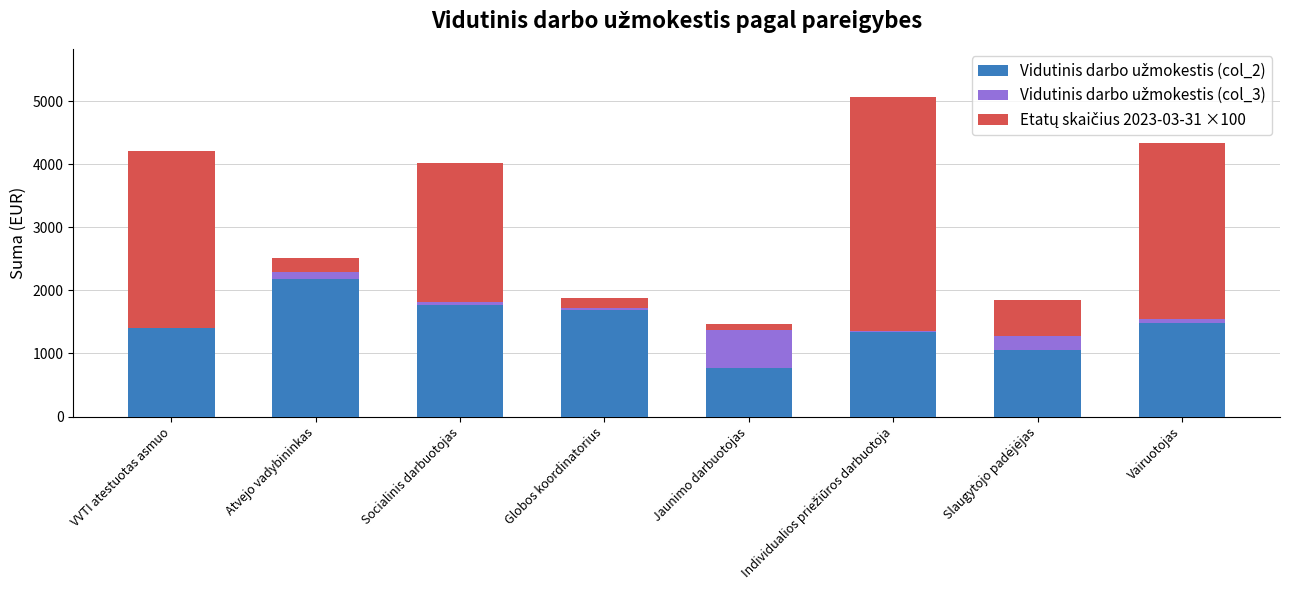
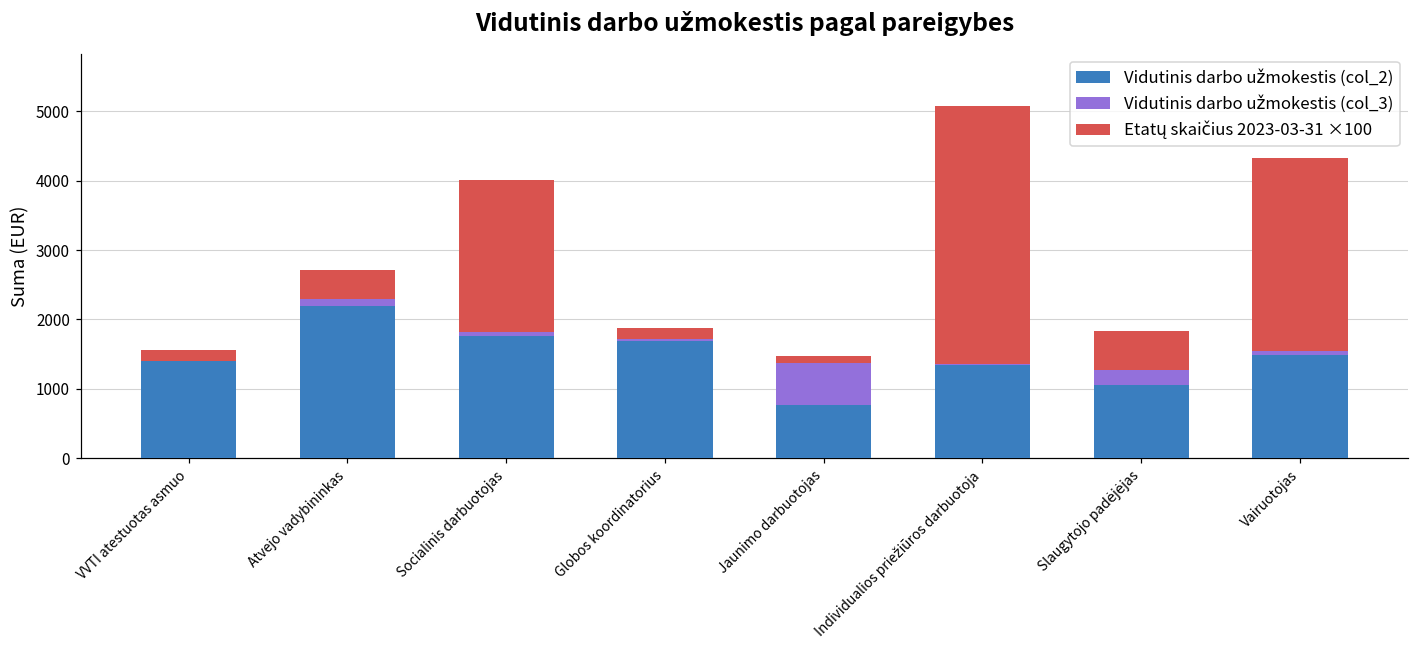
  {
    "Vidutinis darbo užmokestis (col_2)": {
      "VVTI atestuotas asmuo": 1400,
      "Atvejo vadybininkas": 2200,
      "Socialinis darbuotojas": 1800,
      "Globos koordinatorius": 1700,
      "Jaunimo darbuotojas": 800,
      "Individualios priežiūros darbuotoja": 1300,
      "Slaugytojo padėjėjas": 1100,
      "Vairuotojas": 1500
    },
    "Etatų skaičius 2023-03-31 ×100": {
-     "VVTI atestuotas asmuo": 2800,
-     "Atvejo vadybininkas": 200,
+     "VVTI atestuotas asmuo": 200,
+     "Atvejo vadybininkas": 400,
      "Socialinis darbuotojas": 2200,
      "Globos koordinatorius": 200,
      "Jaunimo darbuotojas": 100,
      "Individualios priežiūros darbuotoja": 3700,
      "Slaugytojo padėjėjas": 600,
      "Vairuotojas": 2800
    }
  }
